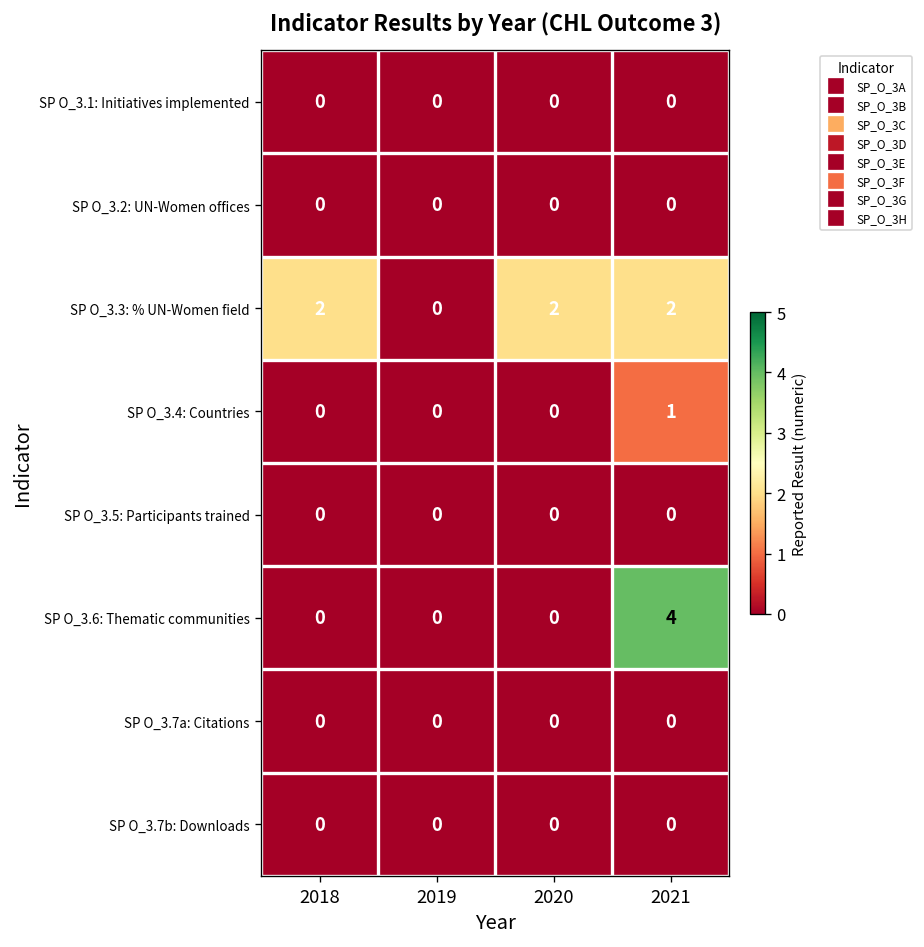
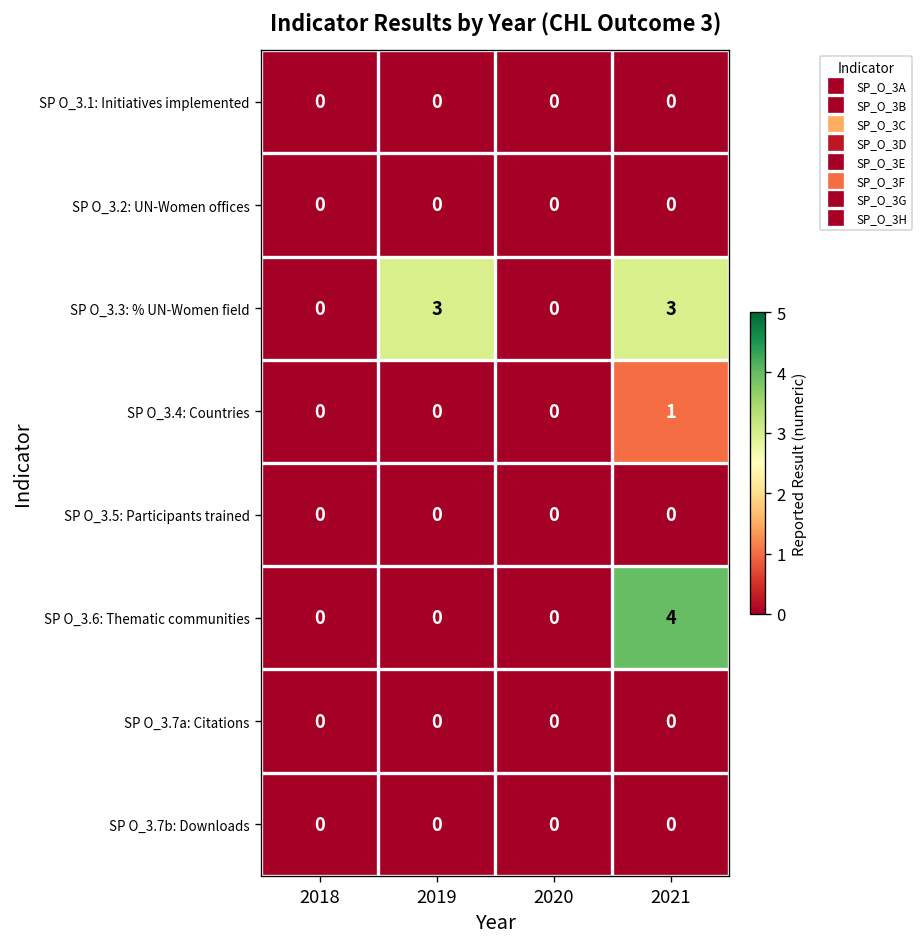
  {
    "SP O_3.1: Initiatives implemented": {
      "2018": 0,
      "2019": 0,
      "2020": 0,
      "2021": 0
    },
    "SP O_3.2: UN-Women offices": {
      "2018": 0,
      "2019": 0,
      "2020": 0,
      "2021": 0
    },
    "SP O_3.3: % UN-Women field": {
-     "2018": 2,
-     "2019": 0,
-     "2020": 2,
-     "2021": 2
+     "2018": 0,
+     "2019": 3,
+     "2020": 0,
+     "2021": 3
    },
    "SP O_3.4: Countries": {
      "2018": 0,
      "2019": 0,
      "2020": 0,
      "2021": 1
    },
    "SP O_3.5: Participants trained": {
      "2018": 0,
      "2019": 0,
      "2020": 0,
      "2021": 0
    },
    "SP O_3.6: Thematic communities": {
      "2018": 0,
      "2019": 0,
      "2020": 0,
      "2021": 4
    },
    "SP O_3.7a: Citations": {
      "2018": 0,
      "2019": 0,
      "2020": 0,
      "2021": 0
    },
    "SP O_3.7b: Downloads": {
      "2018": 0,
      "2019": 0,
      "2020": 0,
      "2021": 0
    }
  }
